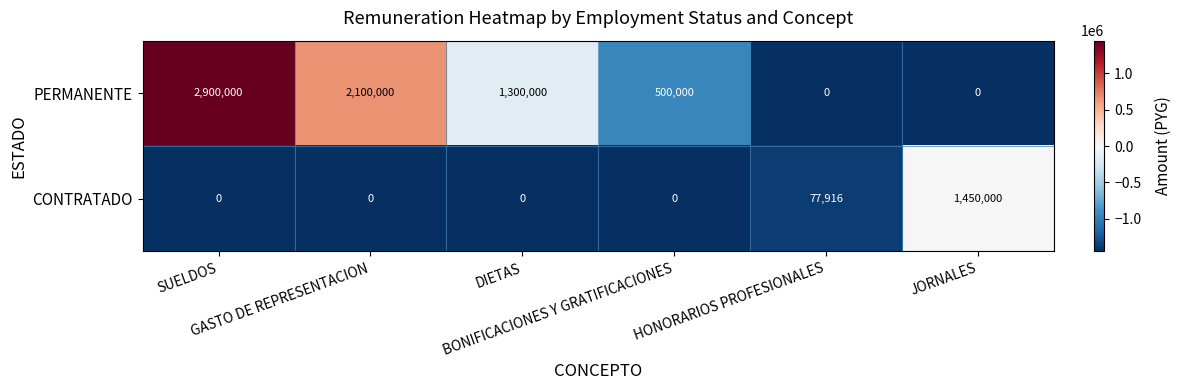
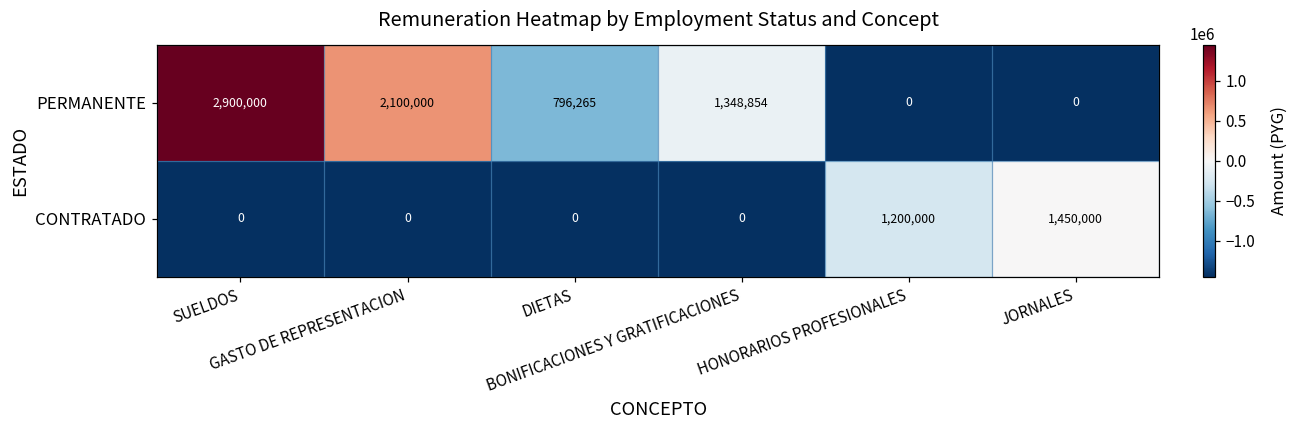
  {
    "PERMANENTE": {
      "SUELDOS": "2,900,000",
      "GASTO DE REPRESENTACION": "2,100,000",
-     "DIETAS": "1,300,000",
-     "BONIFICACIONES Y GRATIFICACIONES": "500,000",
+     "DIETAS": "796,265",
+     "BONIFICACIONES Y GRATIFICACIONES": "1,348,854",
      "HONORARIOS PROFESIONALES": "0",
      "JORNALES": "0"
    },
    "CONTRATADO": {
      "SUELDOS": "0",
      "GASTO DE REPRESENTACION": "0",
      "DIETAS": "0",
      "BONIFICACIONES Y GRATIFICACIONES": "0",
-     "HONORARIOS PROFESIONALES": "77,916",
+     "HONORARIOS PROFESIONALES": "1,200,000",
      "JORNALES": "1,450,000"
    }
  }
